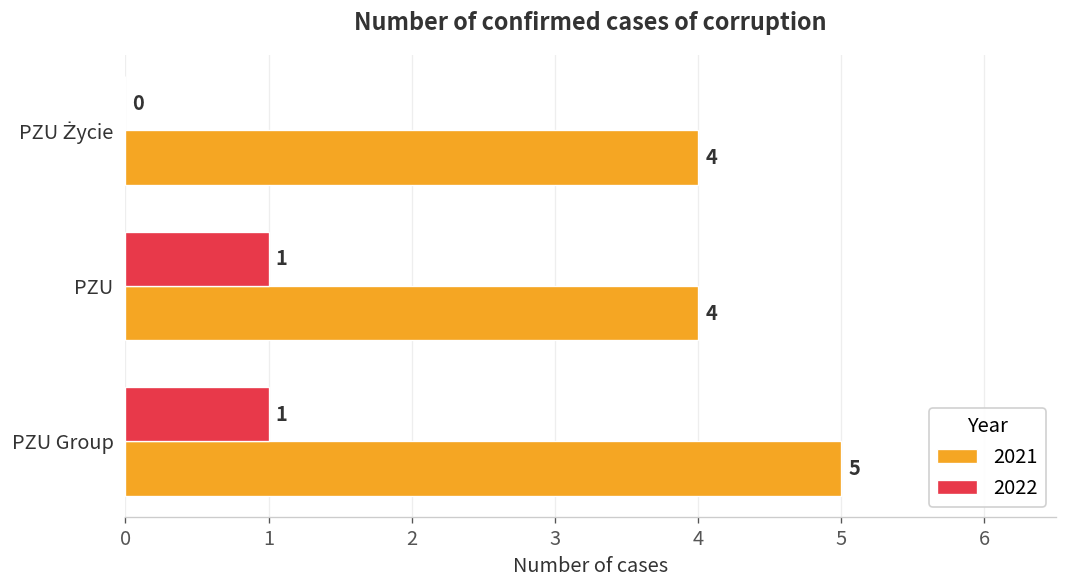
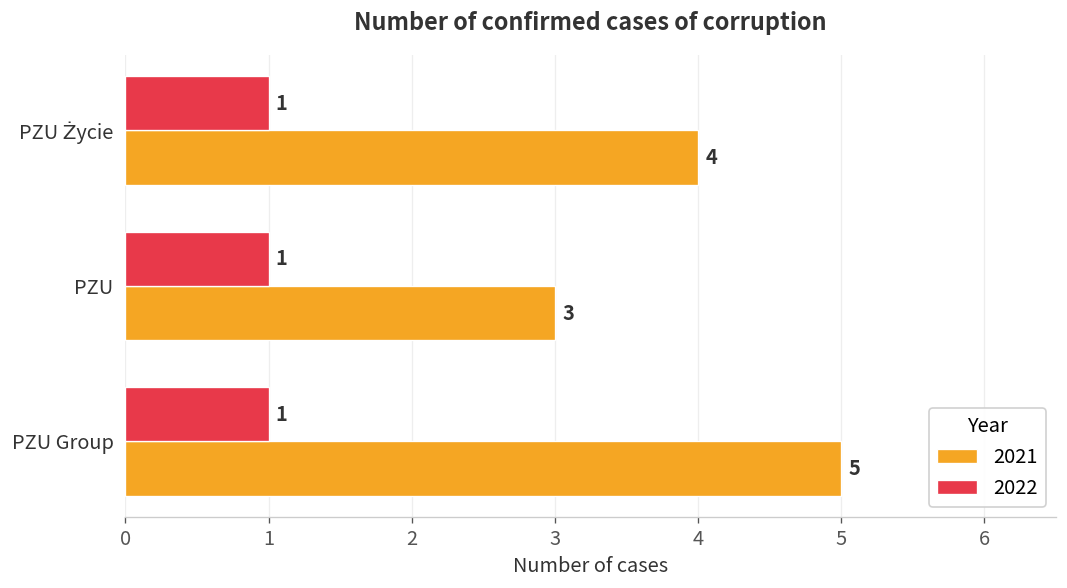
  {
    "2021": {
      "PZU Życie": 4,
-     "PZU": 4,
+     "PZU": 3,
      "PZU Group": 5
    },
    "2022": {
-     "PZU Życie": 0,
+     "PZU Życie": 1,
      "PZU": 1,
      "PZU Group": 1
    }
  }
